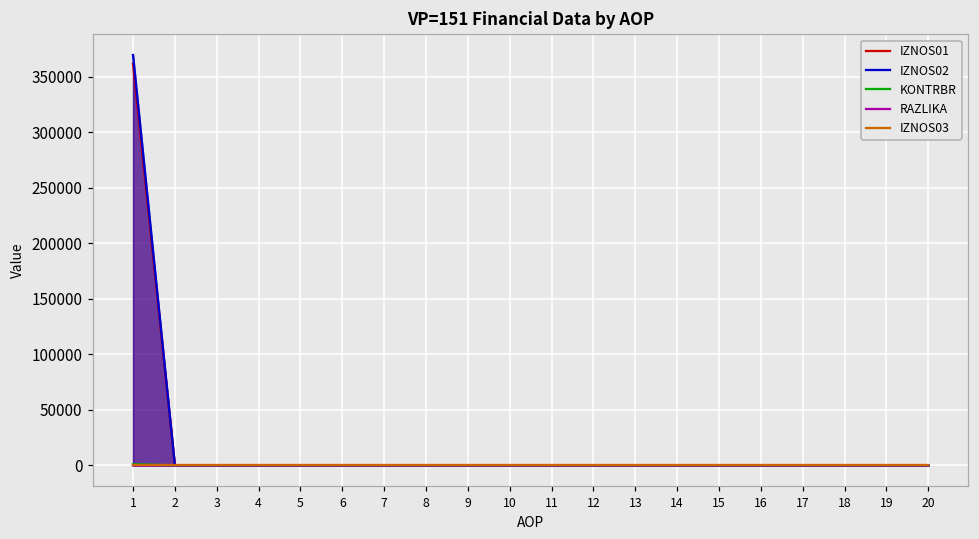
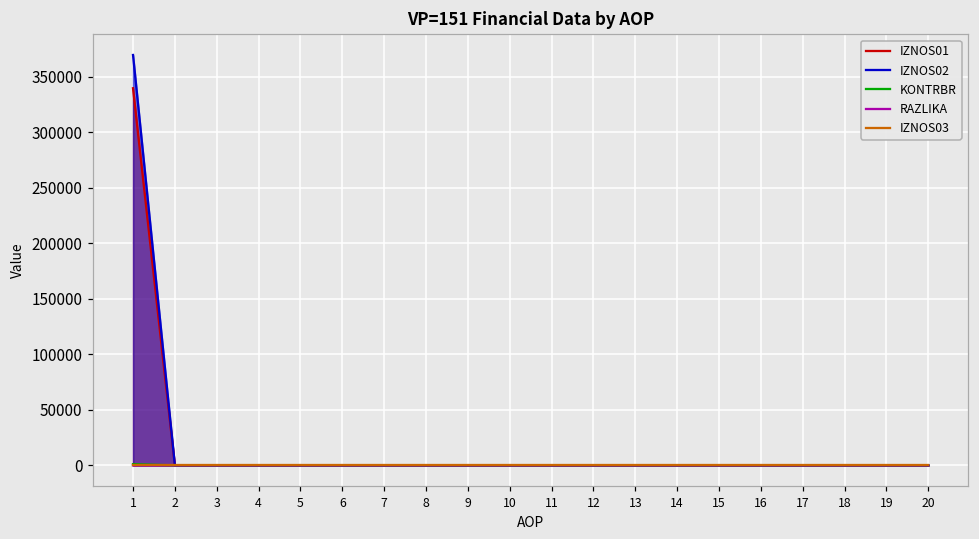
  {
    "IZNOS01": {
-     "1": 362000
+     "1": 339000
    },
    "IZNOS02": {
      "1": 369000
    }
  }
